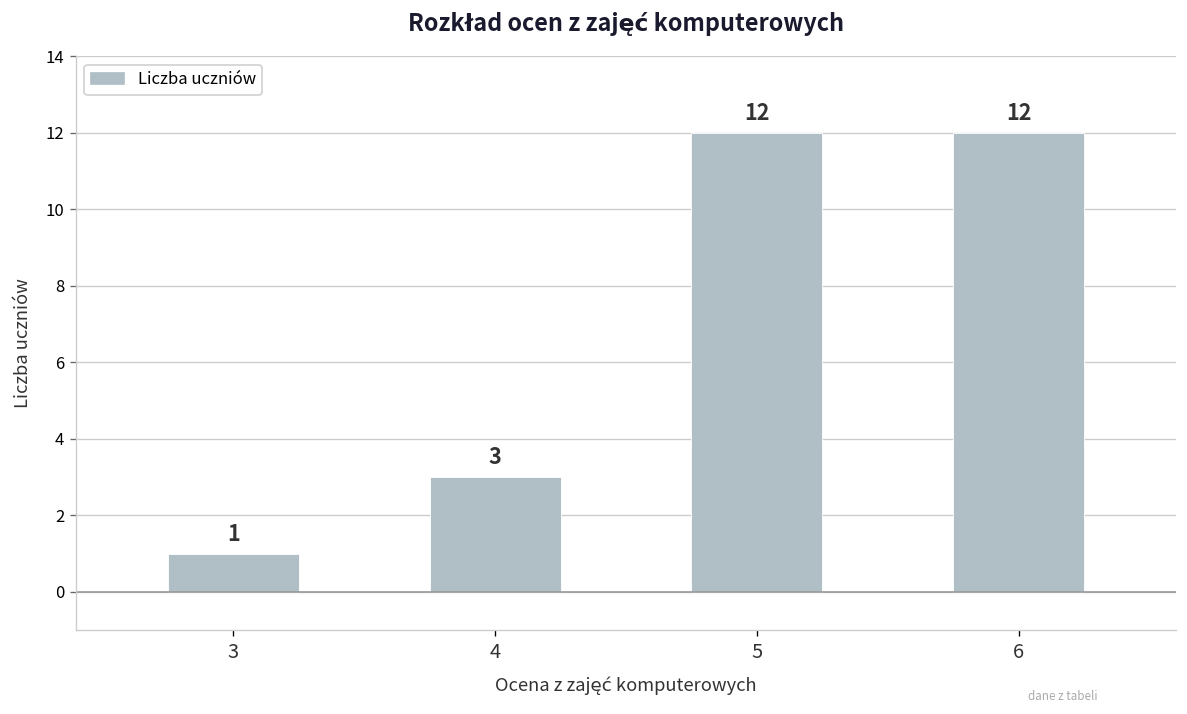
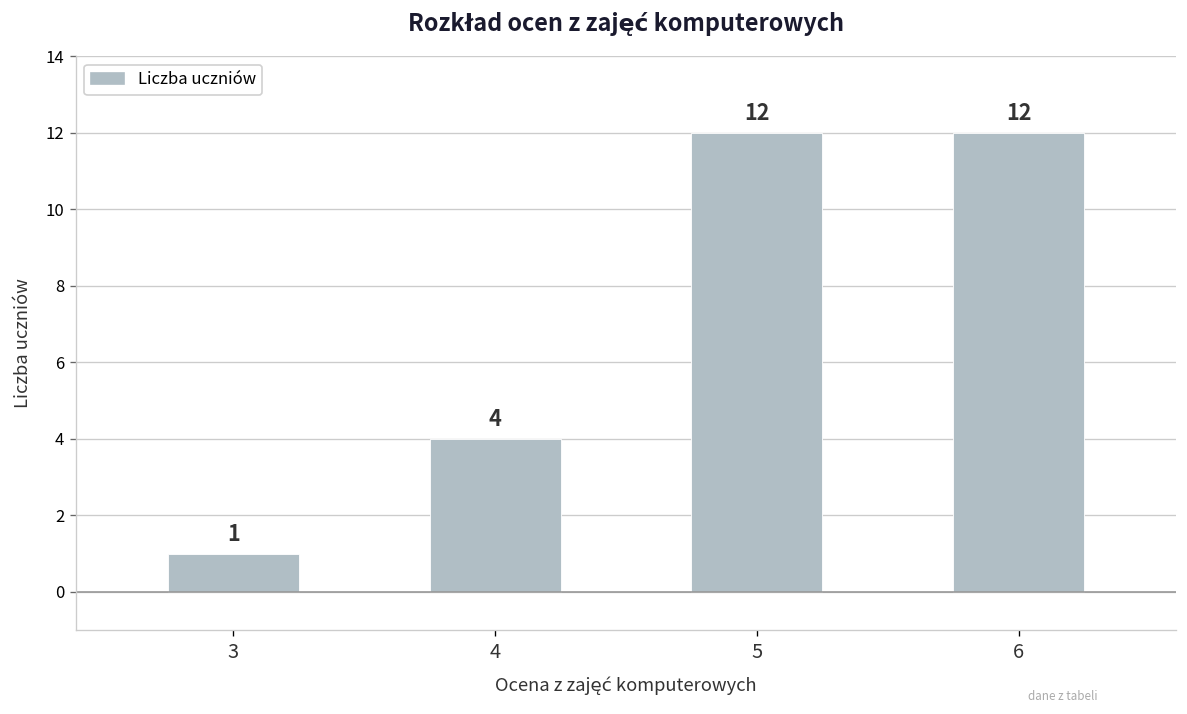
  {
    "3": 1,
-   "4": 3,
+   "4": 4,
    "5": 12,
    "6": 12
  }
